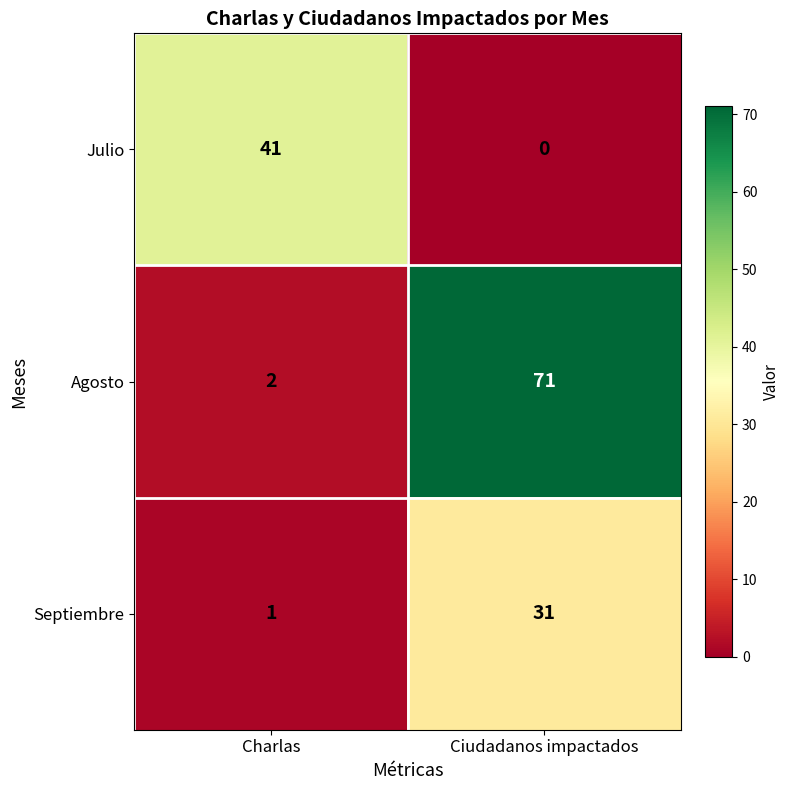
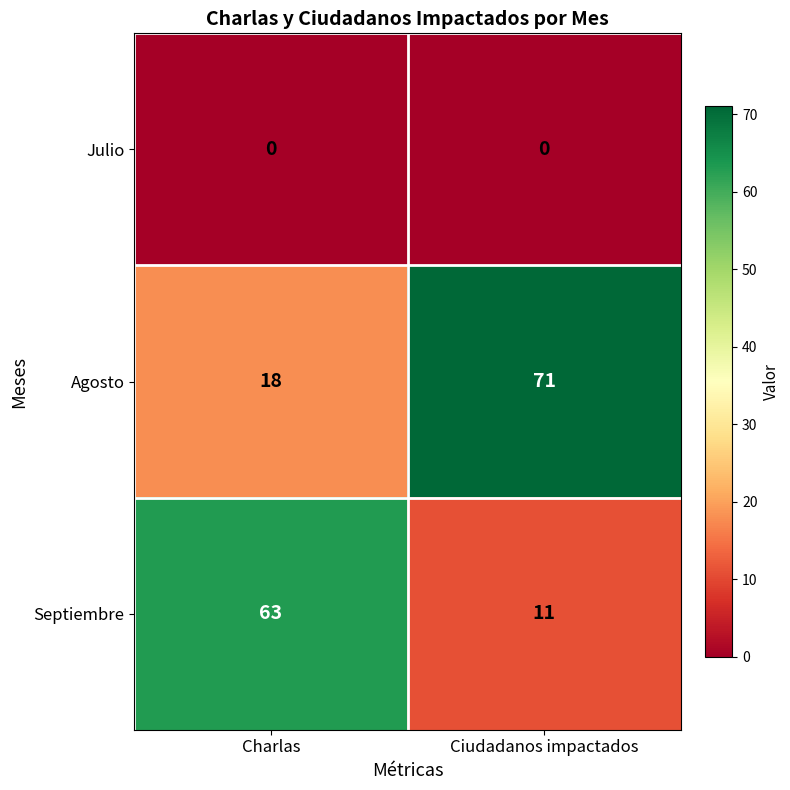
  {
    "Julio": {
-     "Charlas": 41,
+     "Charlas": 0,
      "Ciudadanos impactados": 0
    },
    "Agosto": {
-     "Charlas": 2,
+     "Charlas": 18,
      "Ciudadanos impactados": 71
    },
    "Septiembre": {
-     "Charlas": 1,
-     "Ciudadanos impactados": 31
+     "Charlas": 63,
+     "Ciudadanos impactados": 11
    }
  }
